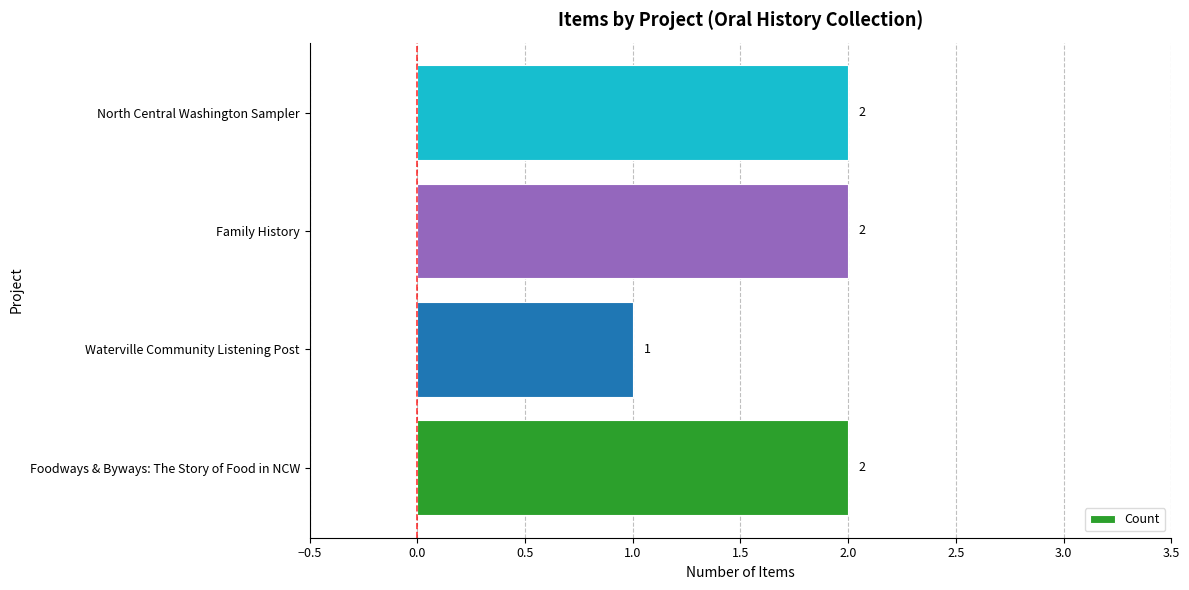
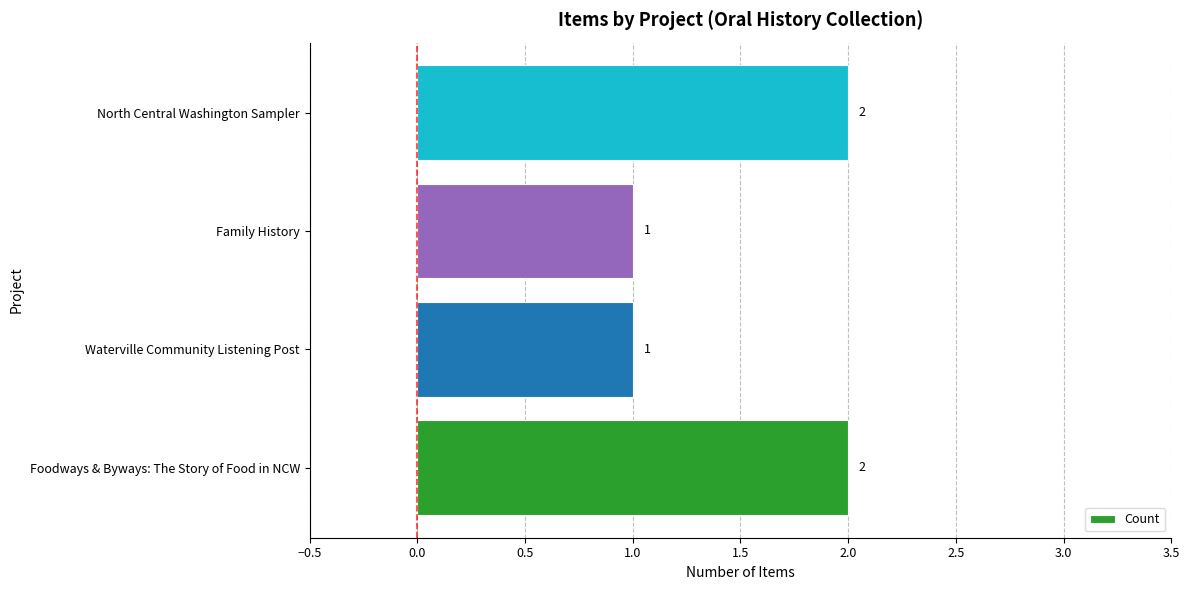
  {
    "North Central Washington Sampler": 2,
-   "Family History": 2,
+   "Family History": 1,
    "Waterville Community Listening Post": 1,
    "Foodways & Byways: The Story of Food in NCW": 2
  }
